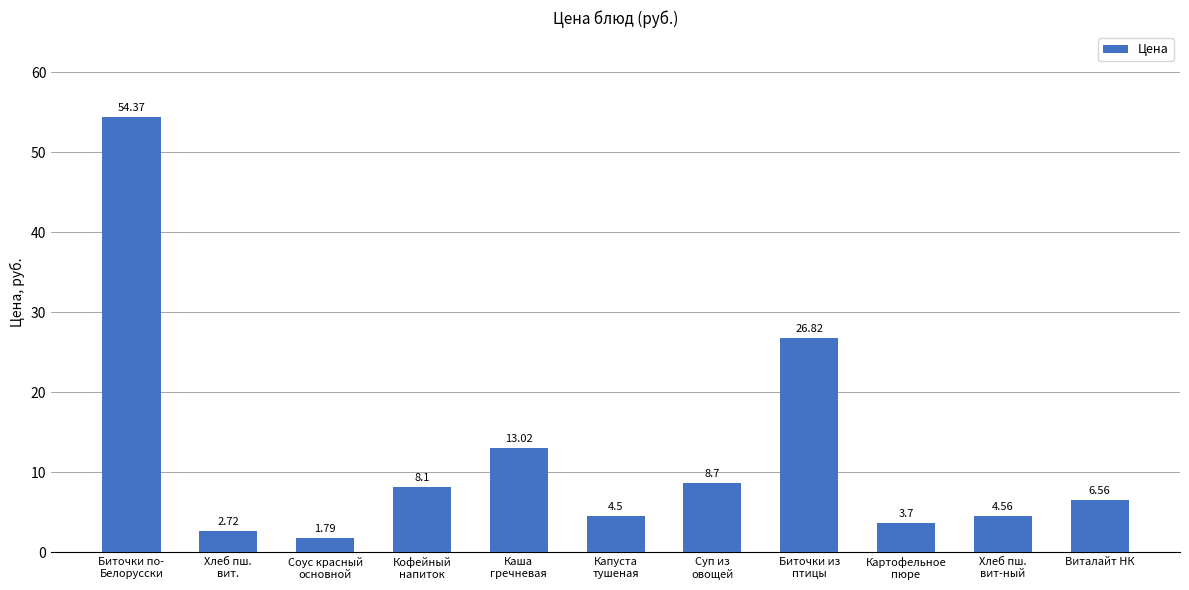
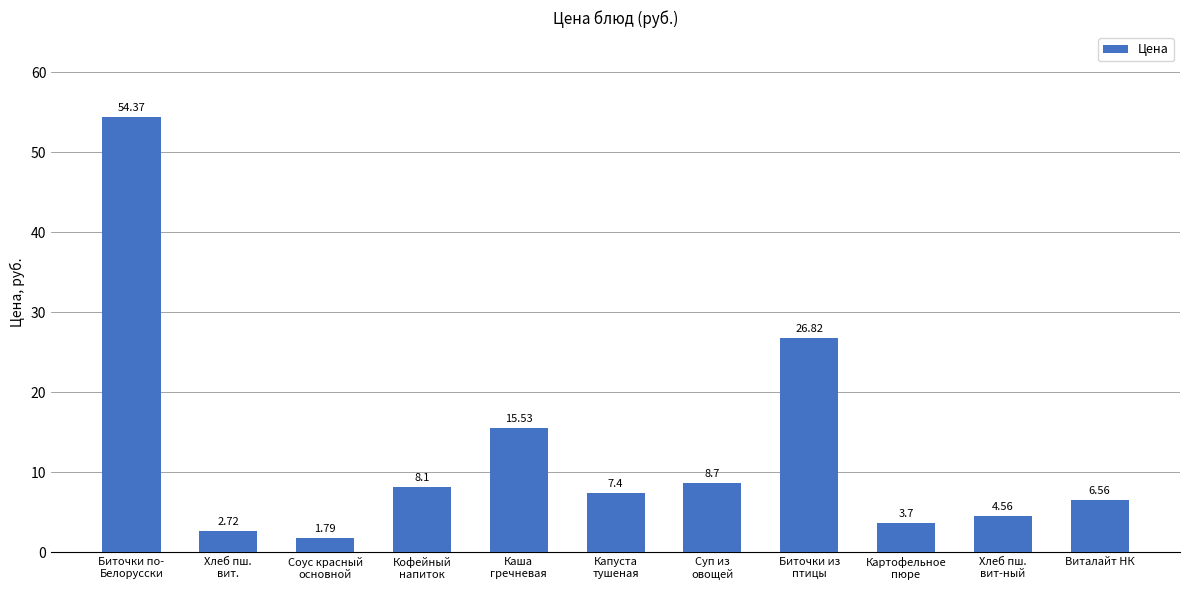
  {
    "Биточки по- Белорусски": 54.37,
    "Хлеб пш. вит.": 2.72,
    "Соус красный основной": 1.79,
    "Кофейный напиток": 8.1,
-   "Каша гречневая": 13.02,
-   "Капуста тушеная": 4.5,
+   "Каша гречневая": 15.53,
+   "Капуста тушеная": 7.4,
    "Суп из овощей": 8.7,
    "Биточки из птицы": 26.82,
    "Картофельное пюре": 3.7,
    "Хлеб пш. вит-ный": 4.56,
    "Виталайт НК": 6.56
  }
